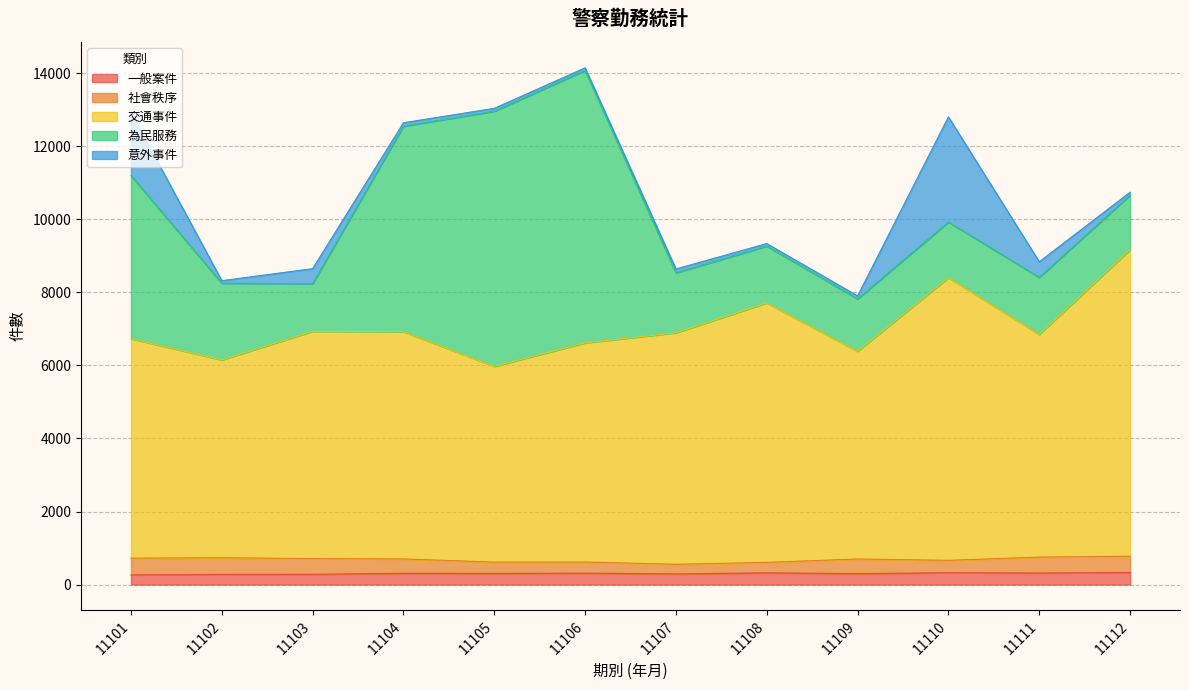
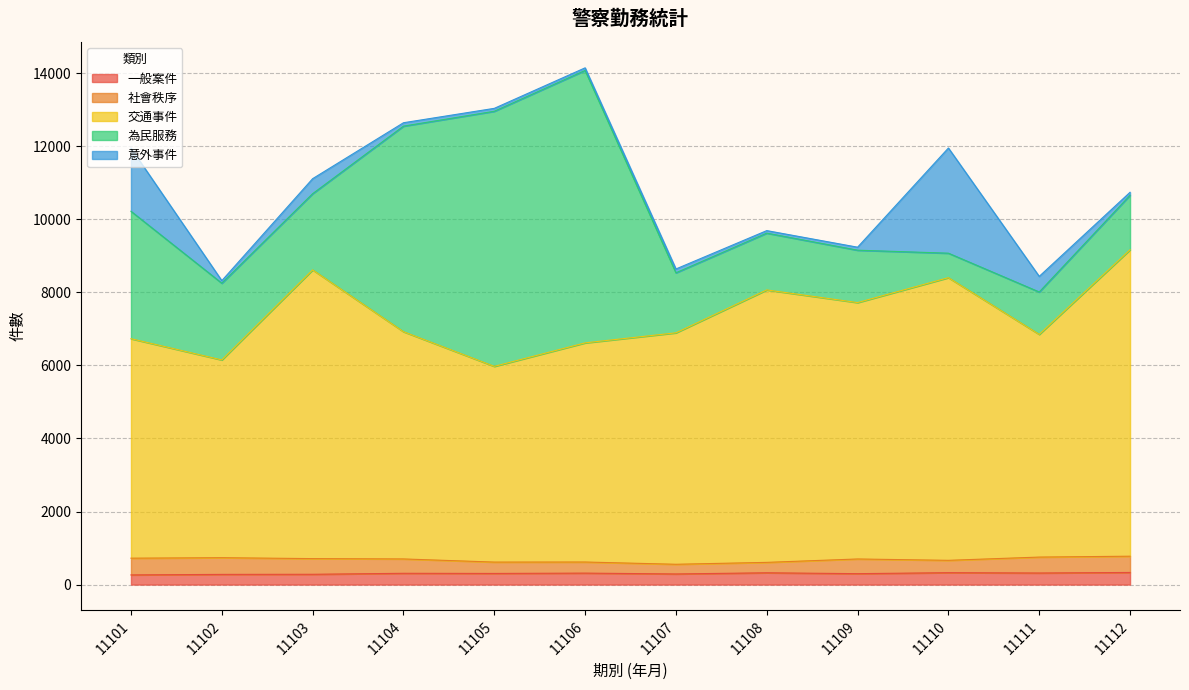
  {
    "交通事件": {
      "11101": 6000,
      "11102": 5400,
-     "11103": 6200,
+     "11103": 7900,
      "11104": 6200,
      "11105": 5400,
      "11106": 6000,
      "11107": 6300,
-     "11108": 7100,
-     "11109": 5700,
+     "11108": 7500,
+     "11109": 7000,
      "11110": 7700,
      "11111": 6100,
      "11112": 8400
    },
    "為民服務": {
-     "11101": 4500,
-     "11103": 1300,
+     "11101": 3500,
+     "11103": 2100,
      "11104": 5600,
      "11105": 7000,
      "11106": 7500,
      "11107": 1600,
      "11109": 1400,
-     "11110": 1500,
-     "11111": 1600,
+     "11110": 700,
+     "11111": 1200,
      "11112": 1500
    },
    "意外事件": {
      "11103": 400,
      "11104": 100,
      "11105": 100,
      "11106": 100,
      "11107": 100,
      "11109": 100,
      "11110": 2900,
      "11111": 400,
      "11112": 100
    }
  }
